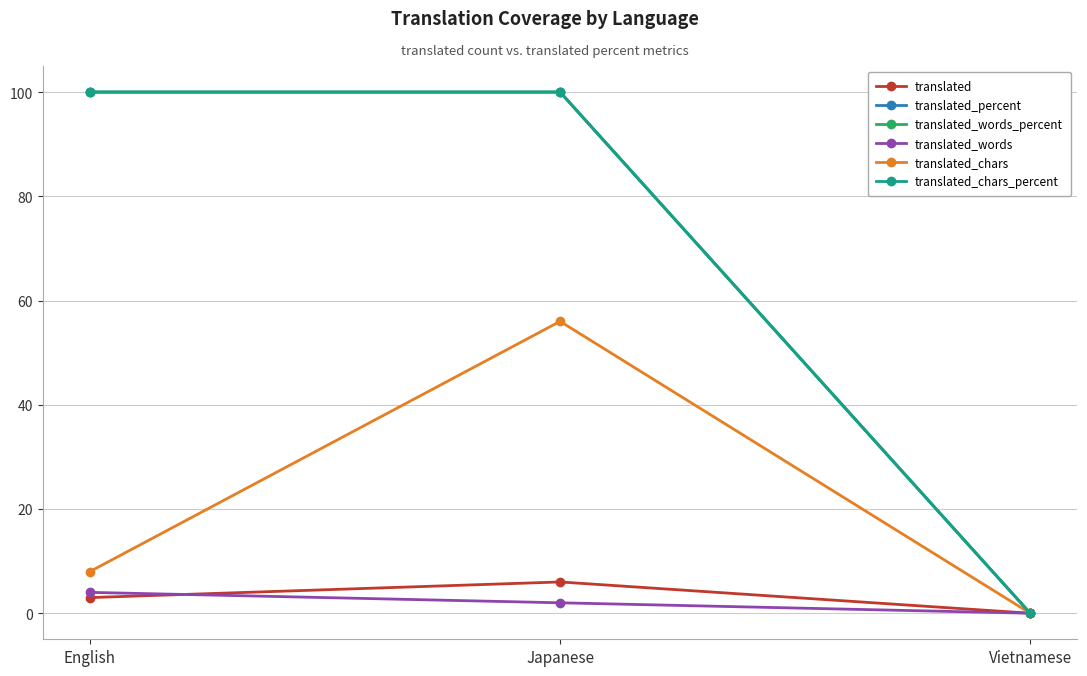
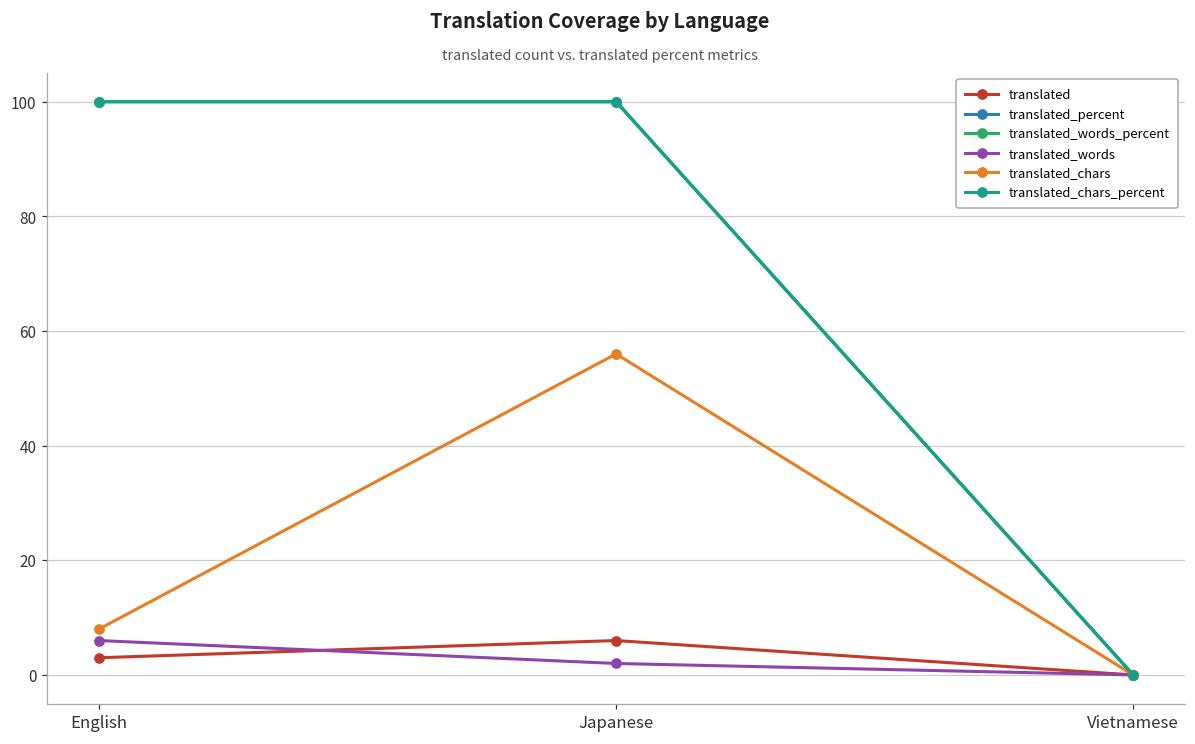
  {
    "translated": {
      "English": 3,
      "Japanese": 6
    },
    "translated_chars_percent": {
      "English": 100,
      "Japanese": 100
    },
    "translated_words": {
-     "English": 4,
+     "English": 6,
      "Japanese": 2
    },
    "translated_chars": {
      "English": 8,
      "Japanese": 56
    }
  }
